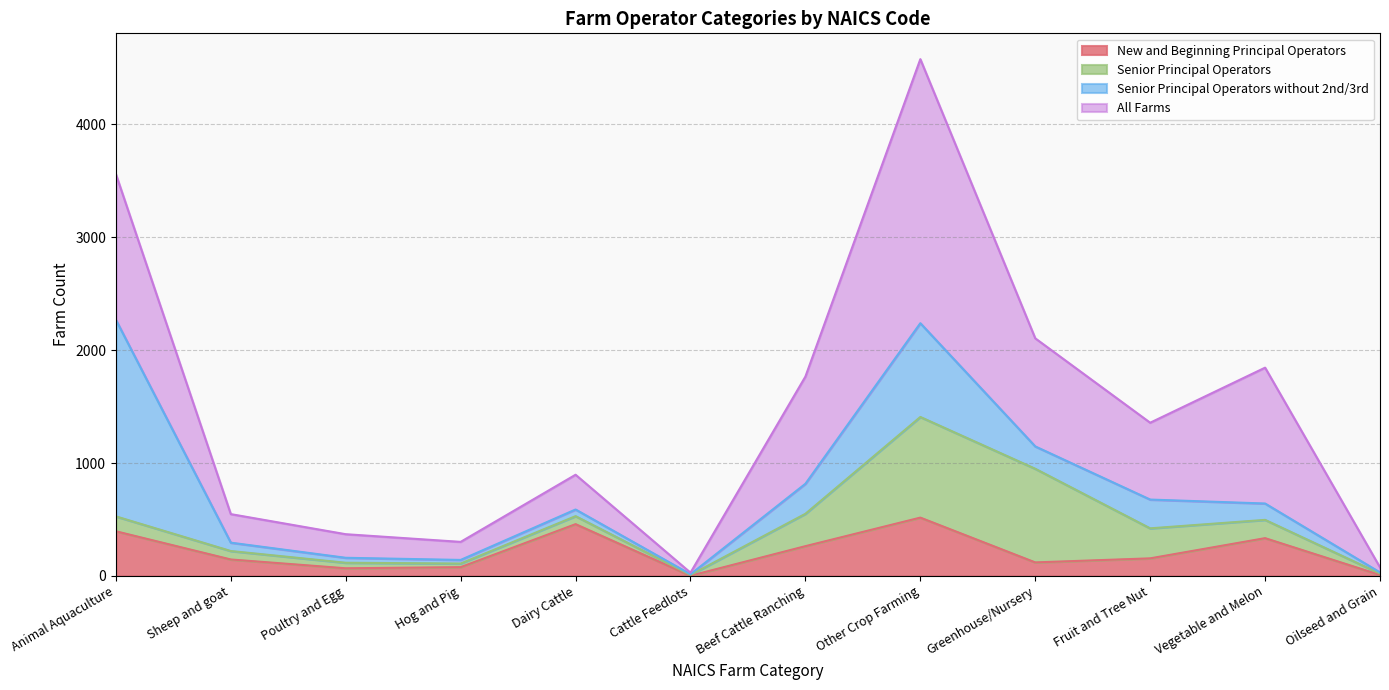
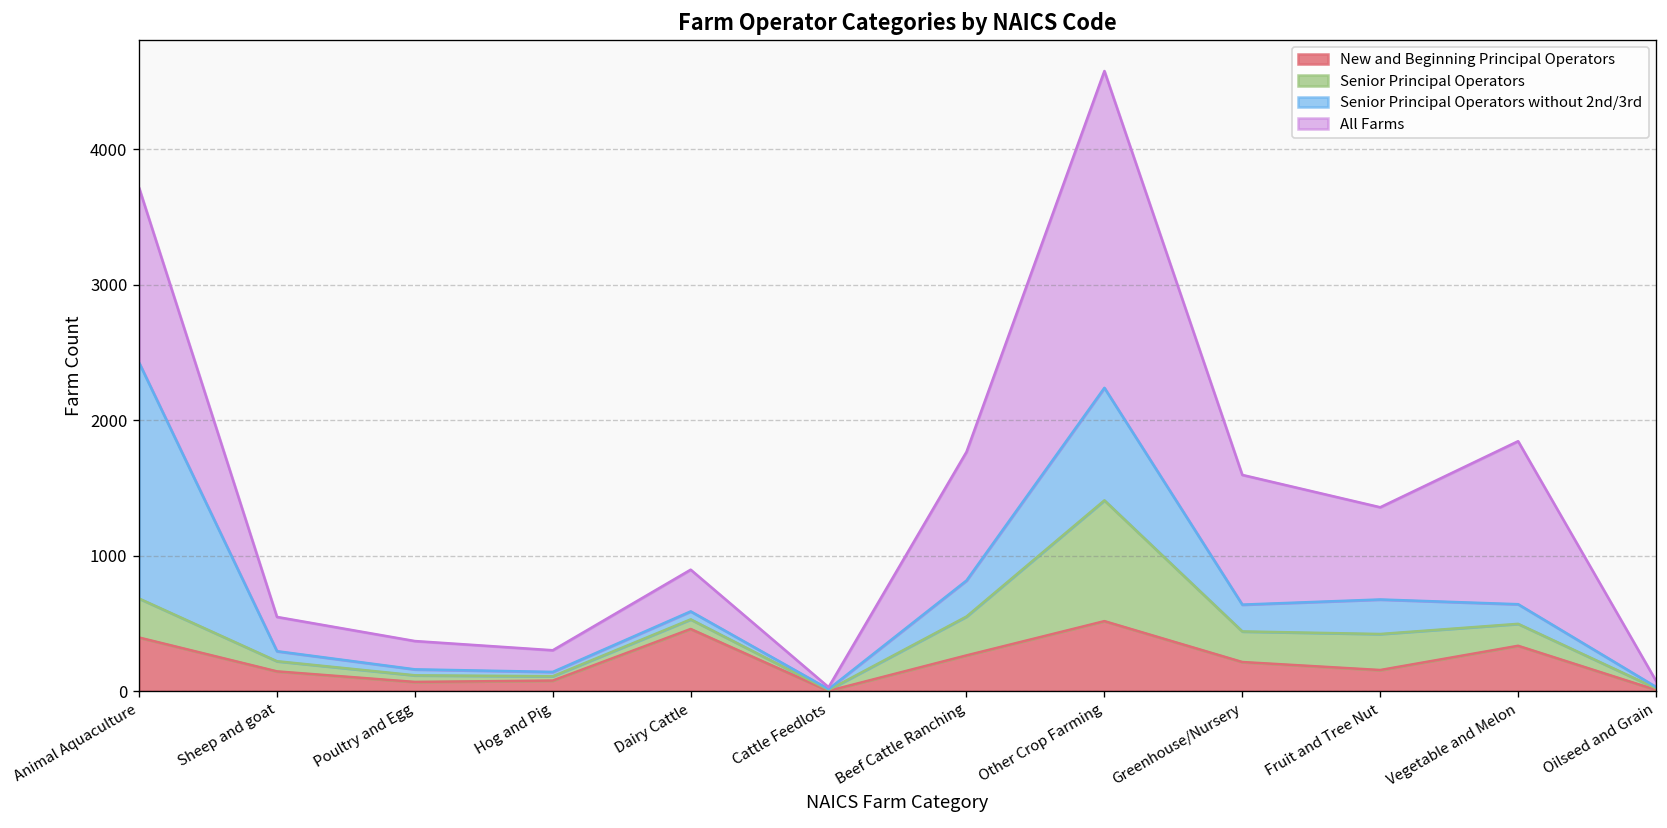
  {
    "New and Beginning Principal Operators": {
      "Animal Aquaculture": 400,
      "Sheep and goat": 150,
      "Poultry and Egg": 70,
      "Hog and Pig": 80,
      "Dairy Cattle": 460,
      "Beef Cattle Ranching": 260,
      "Other Crop Farming": 520,
-     "Greenhouse/Nursery": 120,
+     "Greenhouse/Nursery": 210,
      "Fruit and Tree Nut": 160,
      "Vegetable and Melon": 330
    },
    "Senior Principal Operators": {
-     "Animal Aquaculture": 130,
+     "Animal Aquaculture": 290,
      "Sheep and goat": 80,
      "Poultry and Egg": 50,
      "Hog and Pig": 30,
      "Dairy Cattle": 70,
      "Beef Cattle Ranching": 290,
      "Other Crop Farming": 890,
-     "Greenhouse/Nursery": 830,
+     "Greenhouse/Nursery": 230,
      "Fruit and Tree Nut": 270,
      "Vegetable and Melon": 160
    },
    "Senior Principal Operators without 2nd/3rd": {
      "Animal Aquaculture": 1740,
      "Sheep and goat": 70,
      "Poultry and Egg": 40,
      "Hog and Pig": 30,
      "Dairy Cattle": 60,
      "Beef Cattle Ranching": 270,
      "Other Crop Farming": 830,
      "Greenhouse/Nursery": 200,
      "Fruit and Tree Nut": 260,
      "Vegetable and Melon": 150
    },
    "All Farms": {
      "Animal Aquaculture": 1290,
      "Sheep and goat": 250,
      "Poultry and Egg": 210,
      "Hog and Pig": 160,
      "Dairy Cattle": 310,
      "Beef Cattle Ranching": 950,
      "Other Crop Farming": 2340,
      "Greenhouse/Nursery": 960,
      "Fruit and Tree Nut": 680,
      "Vegetable and Melon": 1200,
      "Oilseed and Grain": 50
    }
  }
